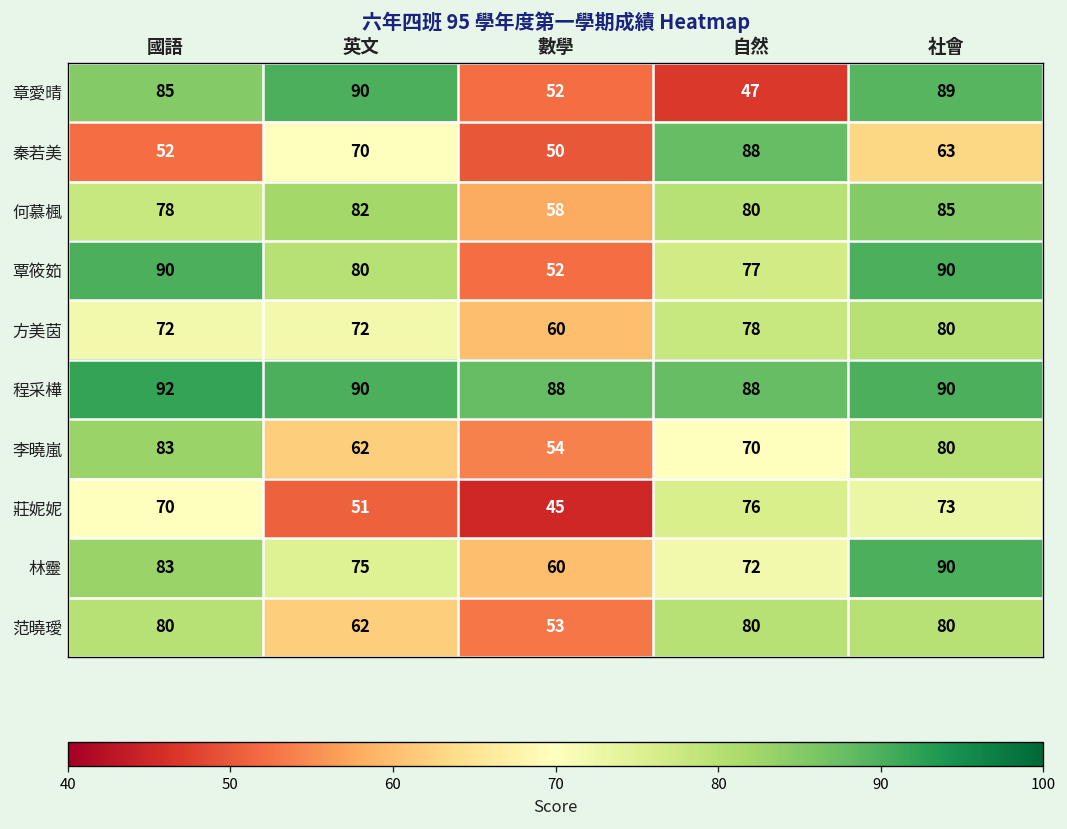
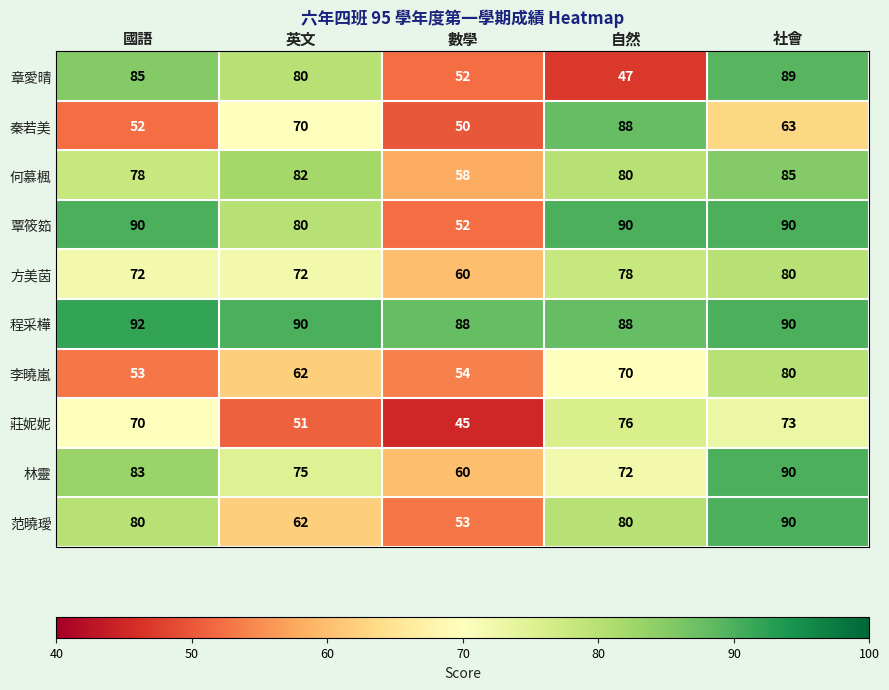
  {
    "章愛晴": {
      "國語": 85,
-     "英文": 90,
+     "英文": 80,
      "數學": 52,
      "自然": 47,
      "社會": 89
    },
    "秦若美": {
      "國語": 52,
      "英文": 70,
      "數學": 50,
      "自然": 88,
      "社會": 63
    },
    "何慕楓": {
      "國語": 78,
      "英文": 82,
      "數學": 58,
      "自然": 80,
      "社會": 85
    },
    "覃筱筎": {
      "國語": 90,
      "英文": 80,
      "數學": 52,
-     "自然": 77,
+     "自然": 90,
      "社會": 90
    },
    "方美茵": {
      "國語": 72,
      "英文": 72,
      "數學": 60,
      "自然": 78,
      "社會": 80
    },
    "程采樺": {
      "國語": 92,
      "英文": 90,
      "數學": 88,
      "自然": 88,
      "社會": 90
    },
    "李曉嵐": {
-     "國語": 83,
+     "國語": 53,
      "英文": 62,
      "數學": 54,
      "自然": 70,
      "社會": 80
    },
    "莊妮妮": {
      "國語": 70,
      "英文": 51,
      "數學": 45,
      "自然": 76,
      "社會": 73
    },
    "林靈": {
      "國語": 83,
      "英文": 75,
      "數學": 60,
      "自然": 72,
      "社會": 90
    },
    "范曉璦": {
      "國語": 80,
      "英文": 62,
      "數學": 53,
      "自然": 80,
-     "社會": 80
+     "社會": 90
    }
  }
